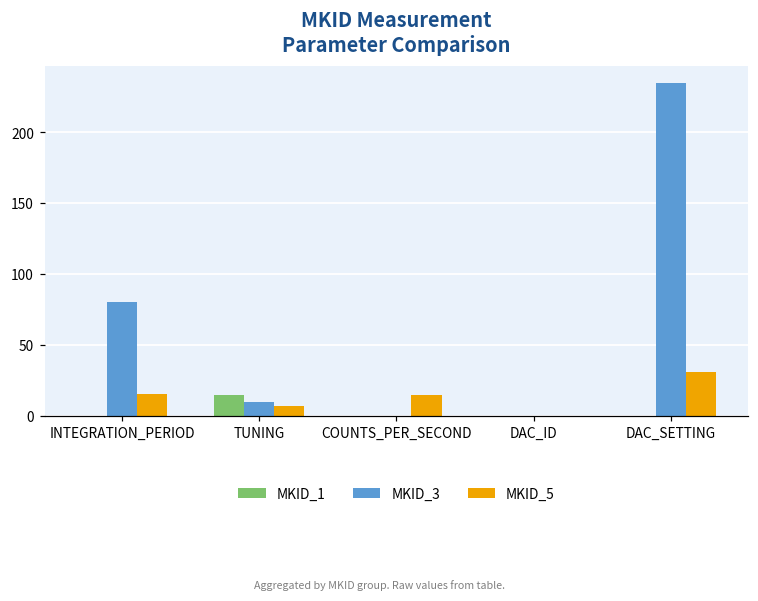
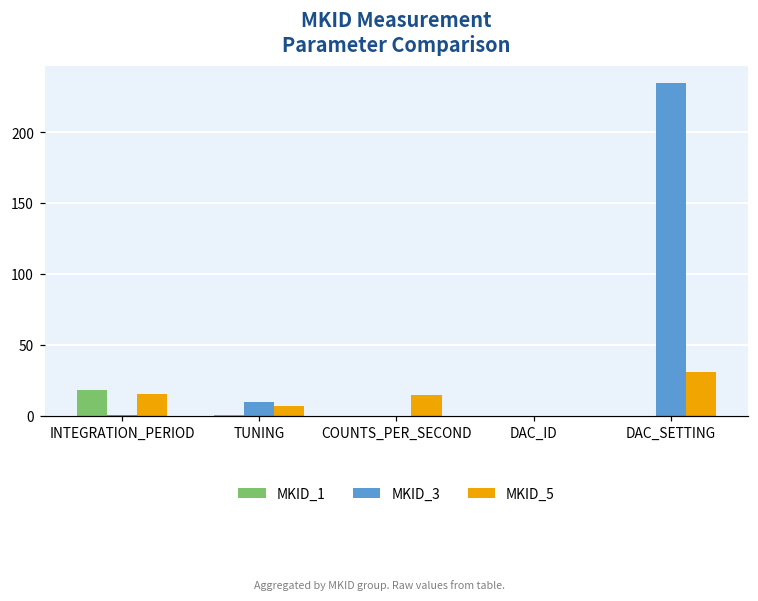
  {
    "MKID_1": {
-     "INTEGRATION_PERIOD": 0,
-     "TUNING": 15,
+     "INTEGRATION_PERIOD": 18,
+     "TUNING": 0,
      "COUNTS_PER_SECOND": 0,
      "DAC_ID": 0,
      "DAC_SETTING": 0
    },
    "MKID_3": {
-     "INTEGRATION_PERIOD": 80,
+     "INTEGRATION_PERIOD": 0,
      "TUNING": 9,
      "COUNTS_PER_SECOND": 0,
      "DAC_ID": 0,
      "DAC_SETTING": 235
    },
    "MKID_5": {
      "INTEGRATION_PERIOD": 15,
      "TUNING": 7,
      "COUNTS_PER_SECOND": 14,
      "DAC_ID": 0,
      "DAC_SETTING": 31
    }
  }
